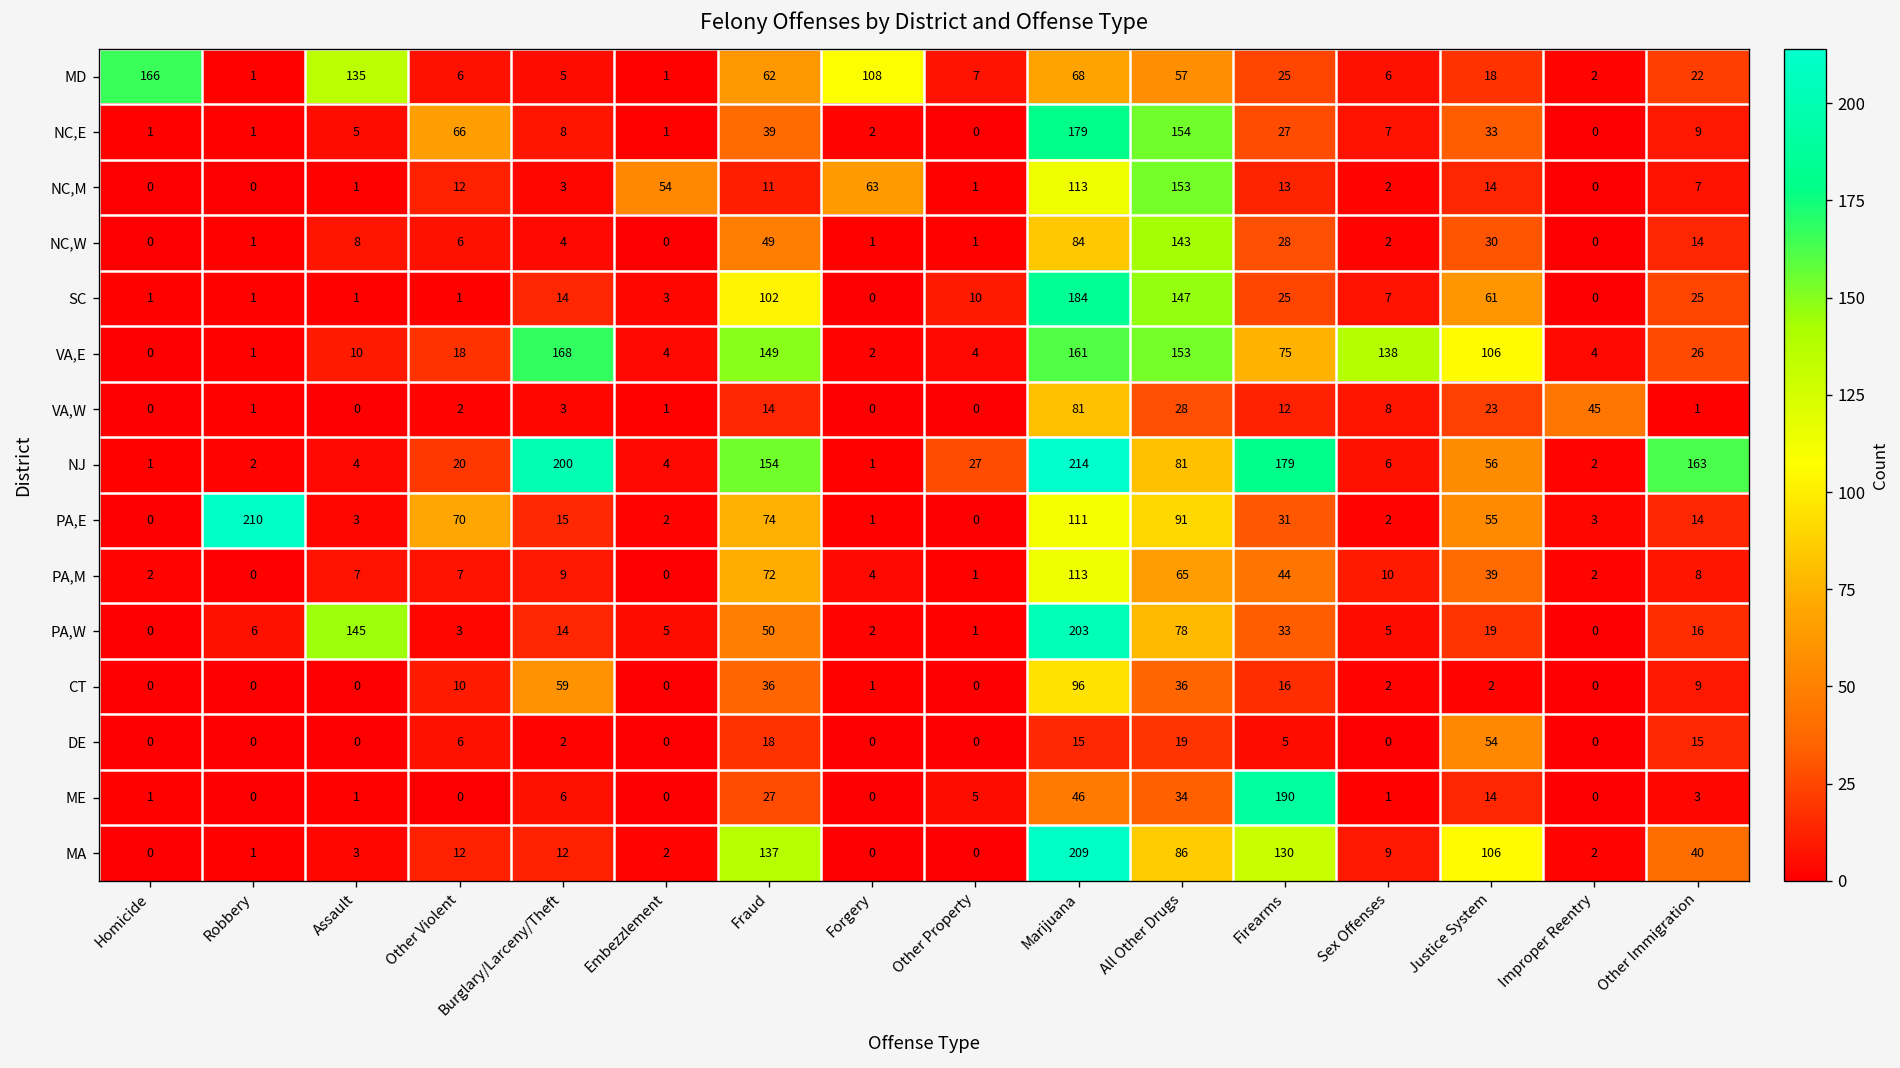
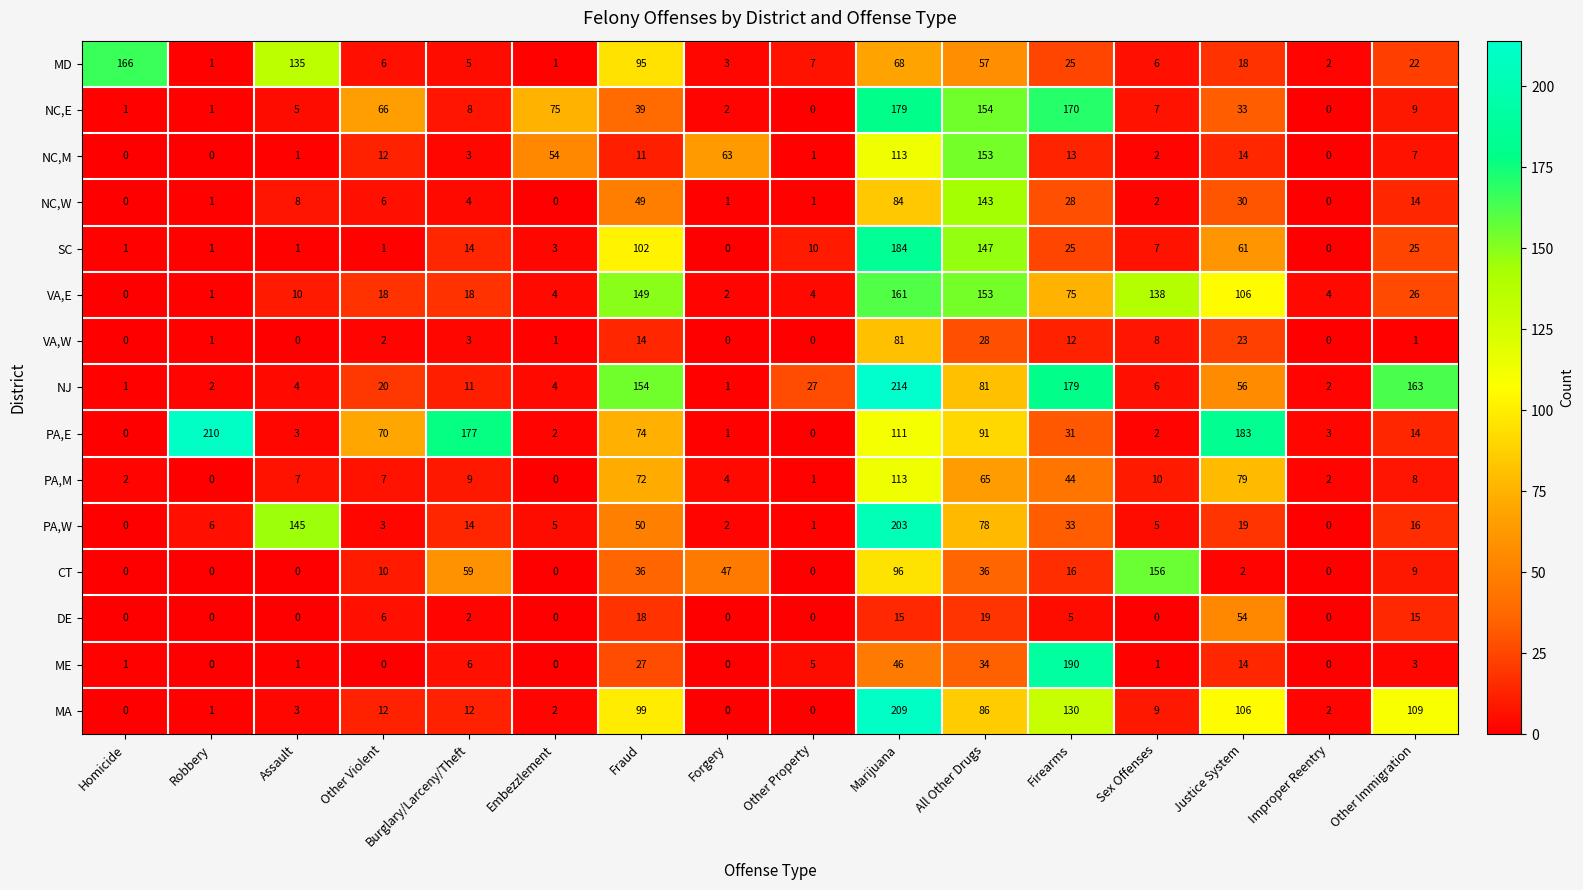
  {
    "MD": {
      "Homicide": 166,
      "Robbery": 1,
      "Assault": 135,
      "Other Violent": 6,
      "Burglary/Larceny/Theft": 5,
      "Embezzlement": 1,
-     "Fraud": 62,
-     "Forgery": 108,
+     "Fraud": 95,
+     "Forgery": 3,
      "Other Property": 7,
      "Marijuana": 68,
      "All Other Drugs": 57,
      "Firearms": 25,
      "Sex Offenses": 6,
      "Justice System": 18,
      "Improper Reentry": 2,
      "Other Immigration": 22
    },
    "NC,E": {
      "Homicide": 1,
      "Robbery": 1,
      "Assault": 5,
      "Other Violent": 66,
      "Burglary/Larceny/Theft": 8,
-     "Embezzlement": 1,
+     "Embezzlement": 75,
      "Fraud": 39,
      "Forgery": 2,
      "Other Property": 0,
      "Marijuana": 179,
      "All Other Drugs": 154,
-     "Firearms": 27,
+     "Firearms": 170,
      "Sex Offenses": 7,
      "Justice System": 33,
      "Improper Reentry": 0,
      "Other Immigration": 9
    },
    "VA,E": {
      "Homicide": 0,
      "Robbery": 1,
      "Assault": 10,
      "Other Violent": 18,
-     "Burglary/Larceny/Theft": 168,
+     "Burglary/Larceny/Theft": 18,
      "Embezzlement": 4,
      "Fraud": 149,
      "Forgery": 2,
      "Other Property": 4,
      "Marijuana": 161,
      "All Other Drugs": 153,
      "Firearms": 75,
      "Sex Offenses": 138,
      "Justice System": 106,
      "Improper Reentry": 4,
      "Other Immigration": 26
    },
    "VA,W": {
      "Homicide": 0,
      "Robbery": 1,
      "Assault": 0,
      "Other Violent": 2,
      "Burglary/Larceny/Theft": 3,
      "Embezzlement": 1,
      "Fraud": 14,
      "Forgery": 0,
      "Other Property": 0,
      "Marijuana": 81,
      "All Other Drugs": 28,
      "Firearms": 12,
      "Sex Offenses": 8,
      "Justice System": 23,
-     "Improper Reentry": 45,
+     "Improper Reentry": 0,
      "Other Immigration": 1
    },
    "NJ": {
      "Homicide": 1,
      "Robbery": 2,
      "Assault": 4,
      "Other Violent": 20,
-     "Burglary/Larceny/Theft": 200,
+     "Burglary/Larceny/Theft": 11,
      "Embezzlement": 4,
      "Fraud": 154,
      "Forgery": 1,
      "Other Property": 27,
      "Marijuana": 214,
      "All Other Drugs": 81,
      "Firearms": 179,
      "Sex Offenses": 6,
      "Justice System": 56,
      "Improper Reentry": 2,
      "Other Immigration": 163
    },
    "PA,E": {
      "Homicide": 0,
      "Robbery": 210,
      "Assault": 3,
      "Other Violent": 70,
-     "Burglary/Larceny/Theft": 15,
+     "Burglary/Larceny/Theft": 177,
      "Embezzlement": 2,
      "Fraud": 74,
      "Forgery": 1,
      "Other Property": 0,
      "Marijuana": 111,
      "All Other Drugs": 91,
      "Firearms": 31,
      "Sex Offenses": 2,
-     "Justice System": 55,
+     "Justice System": 183,
      "Improper Reentry": 3,
      "Other Immigration": 14
    },
    "PA,M": {
      "Homicide": 2,
      "Robbery": 0,
      "Assault": 7,
      "Other Violent": 7,
      "Burglary/Larceny/Theft": 9,
      "Embezzlement": 0,
      "Fraud": 72,
      "Forgery": 4,
      "Other Property": 1,
      "Marijuana": 113,
      "All Other Drugs": 65,
      "Firearms": 44,
      "Sex Offenses": 10,
-     "Justice System": 39,
+     "Justice System": 79,
      "Improper Reentry": 2,
      "Other Immigration": 8
    },
    "CT": {
      "Homicide": 0,
      "Robbery": 0,
      "Assault": 0,
      "Other Violent": 10,
      "Burglary/Larceny/Theft": 59,
      "Embezzlement": 0,
      "Fraud": 36,
-     "Forgery": 1,
+     "Forgery": 47,
      "Other Property": 0,
      "Marijuana": 96,
      "All Other Drugs": 36,
      "Firearms": 16,
-     "Sex Offenses": 2,
+     "Sex Offenses": 156,
      "Justice System": 2,
      "Improper Reentry": 0,
      "Other Immigration": 9
    },
    "MA": {
      "Homicide": 0,
      "Robbery": 1,
      "Assault": 3,
      "Other Violent": 12,
      "Burglary/Larceny/Theft": 12,
      "Embezzlement": 2,
-     "Fraud": 137,
+     "Fraud": 99,
      "Forgery": 0,
      "Other Property": 0,
      "Marijuana": 209,
      "All Other Drugs": 86,
      "Firearms": 130,
      "Sex Offenses": 9,
      "Justice System": 106,
      "Improper Reentry": 2,
-     "Other Immigration": 40
+     "Other Immigration": 109
    }
  }
